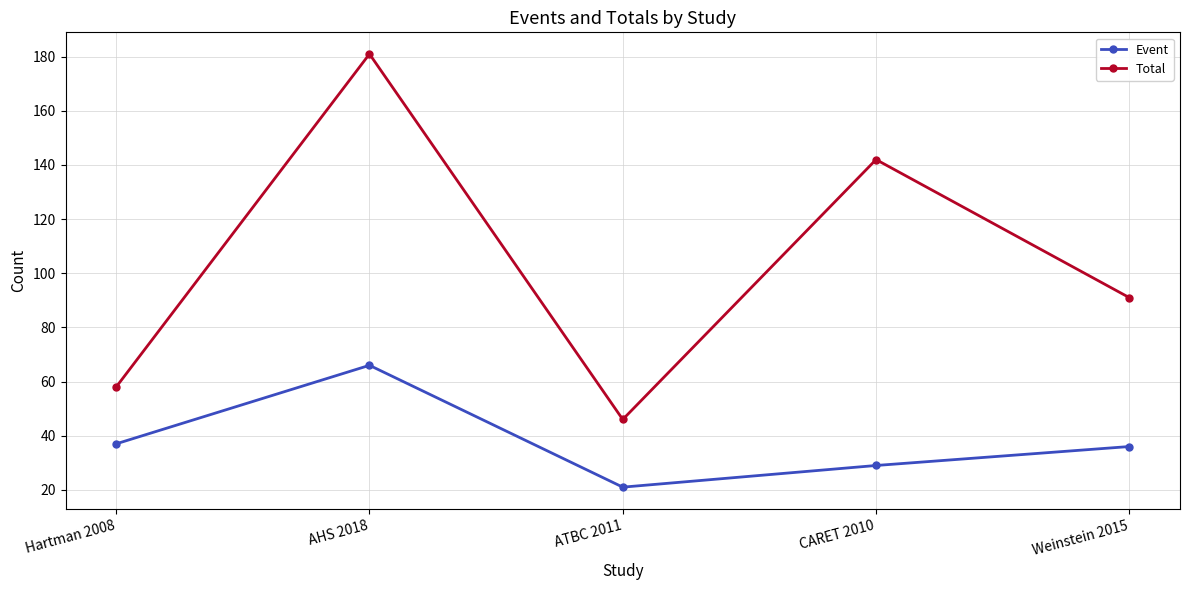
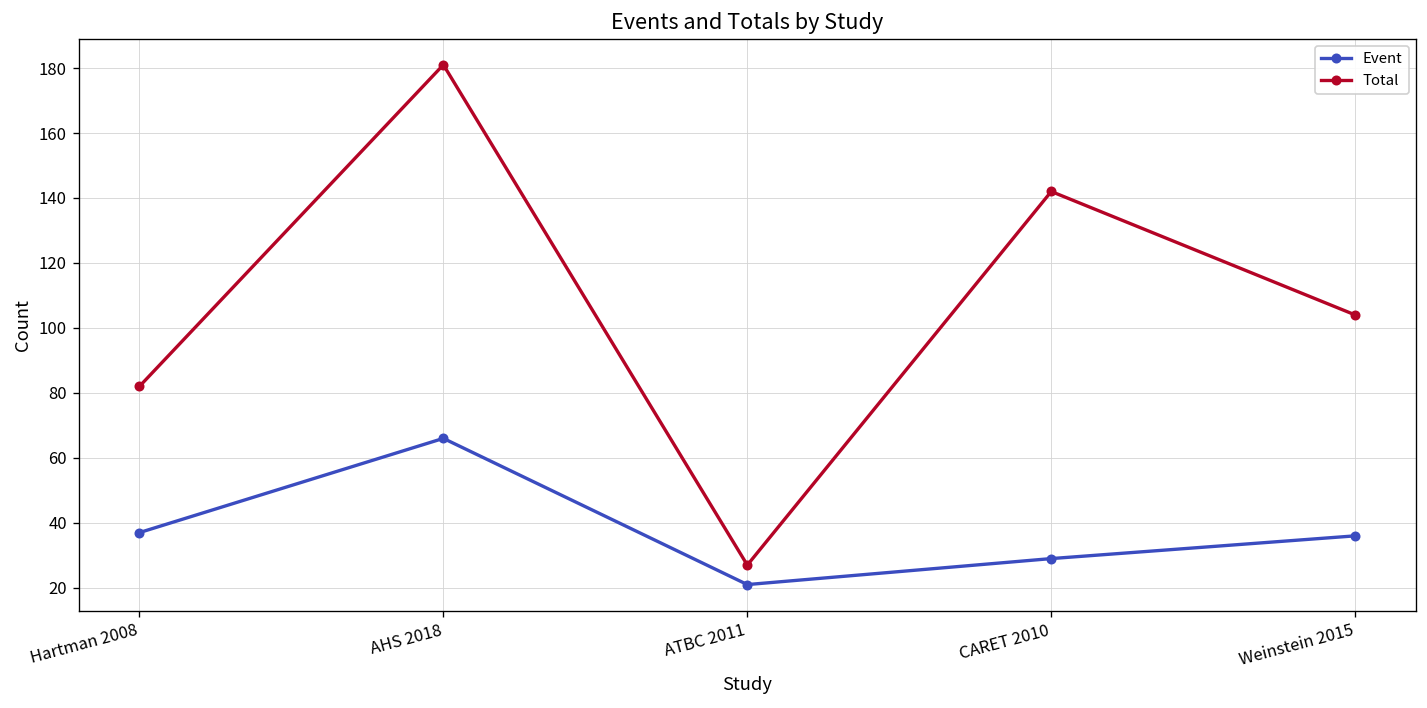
  {
    "Event": {
      "Hartman 2008": 37,
      "AHS 2018": 66,
      "ATBC 2011": 21,
      "CARET 2010": 29,
      "Weinstein 2015": 36
    },
    "Total": {
-     "Hartman 2008": 58,
+     "Hartman 2008": 82,
      "AHS 2018": 181,
-     "ATBC 2011": 46,
+     "ATBC 2011": 27,
      "CARET 2010": 142,
-     "Weinstein 2015": 91
+     "Weinstein 2015": 104
    }
  }
